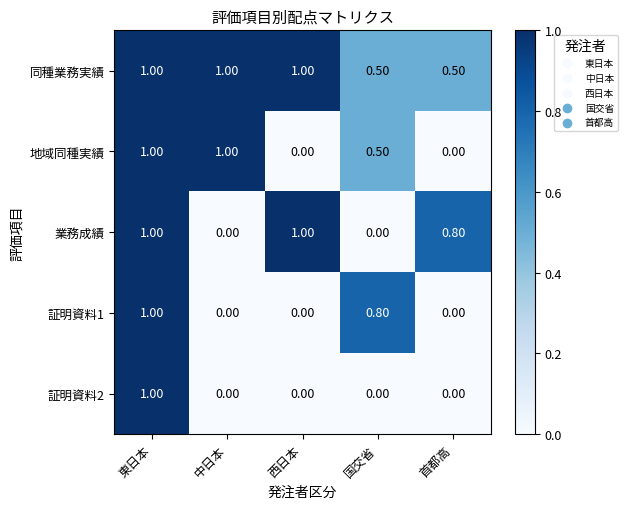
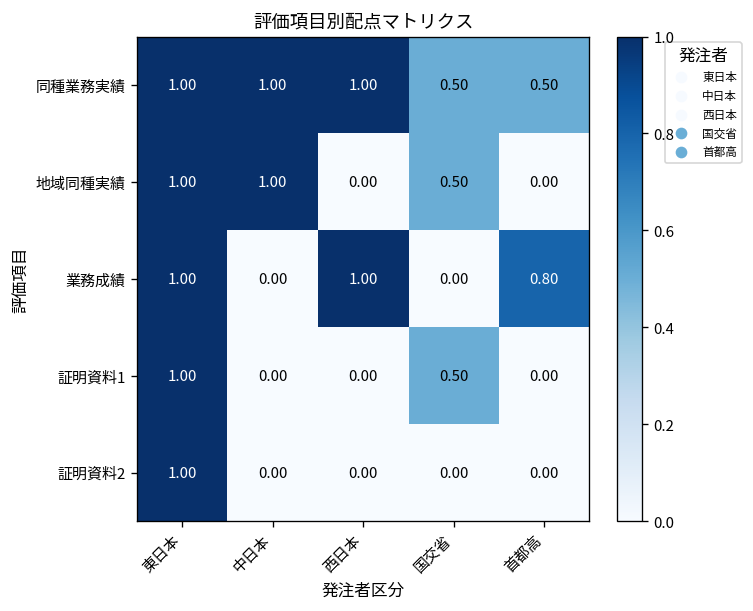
  {
    "同種業務実績": {
      "東日本": 1.00,
      "中日本": 1.00,
      "西日本": 1.00,
      "国交省": 0.50,
      "首都高": 0.50
    },
    "地域同種実績": {
      "東日本": 1.00,
      "中日本": 1.00,
      "西日本": 0.00,
      "国交省": 0.50,
      "首都高": 0.00
    },
    "業務成績": {
      "東日本": 1.00,
      "中日本": 0.00,
      "西日本": 1.00,
      "国交省": 0.00,
      "首都高": 0.80
    },
    "証明資料1": {
      "東日本": 1.00,
      "中日本": 0.00,
      "西日本": 0.00,
-     "国交省": 0.80,
+     "国交省": 0.50,
      "首都高": 0.00
    },
    "証明資料2": {
      "東日本": 1.00,
      "中日本": 0.00,
      "西日本": 0.00,
      "国交省": 0.00,
      "首都高": 0.00
    }
  }
